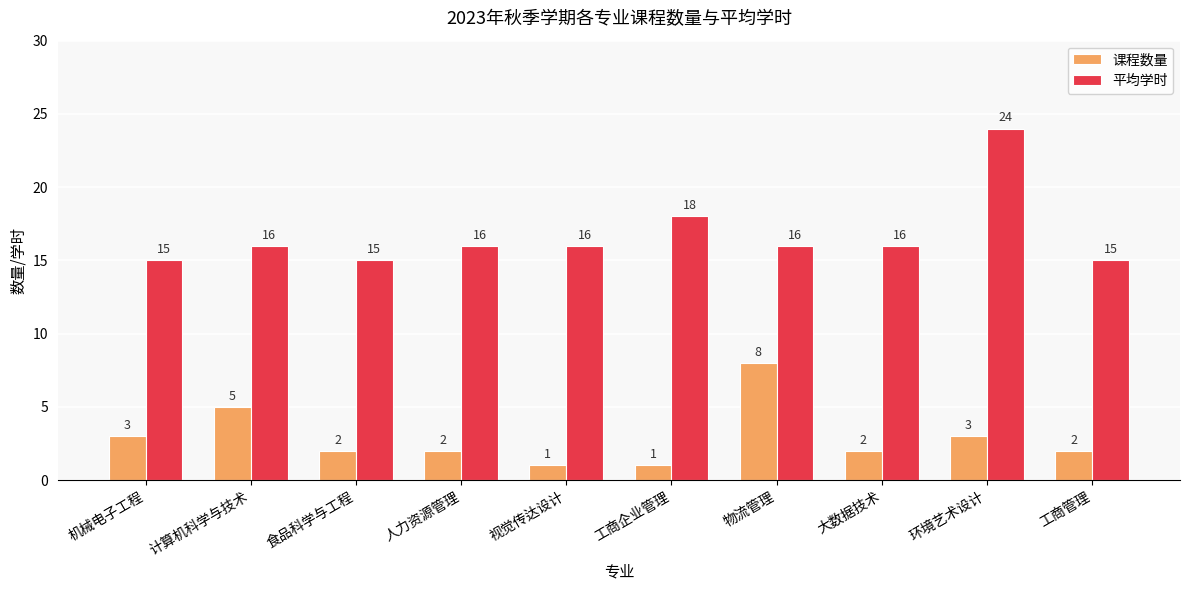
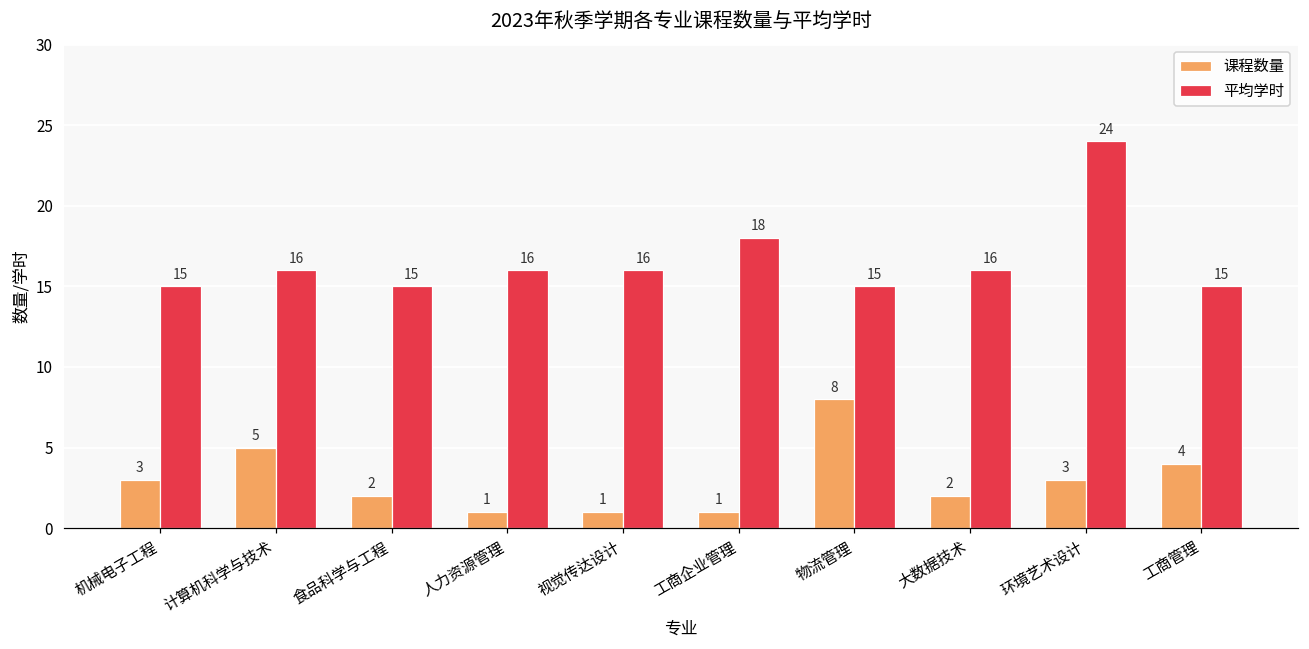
  {
    "课程数量": {
      "机械电子工程": 3,
      "计算机科学与技术": 5,
      "食品科学与工程": 2,
-     "人力资源管理": 2,
+     "人力资源管理": 1,
      "视觉传达设计": 1,
      "工商企业管理": 1,
      "物流管理": 8,
      "大数据技术": 2,
      "环境艺术设计": 3,
-     "工商管理": 2
+     "工商管理": 4
    },
    "平均学时": {
      "机械电子工程": 15,
      "计算机科学与技术": 16,
      "食品科学与工程": 15,
      "人力资源管理": 16,
      "视觉传达设计": 16,
      "工商企业管理": 18,
-     "物流管理": 16,
+     "物流管理": 15,
      "大数据技术": 16,
      "环境艺术设计": 24,
      "工商管理": 15
    }
  }
